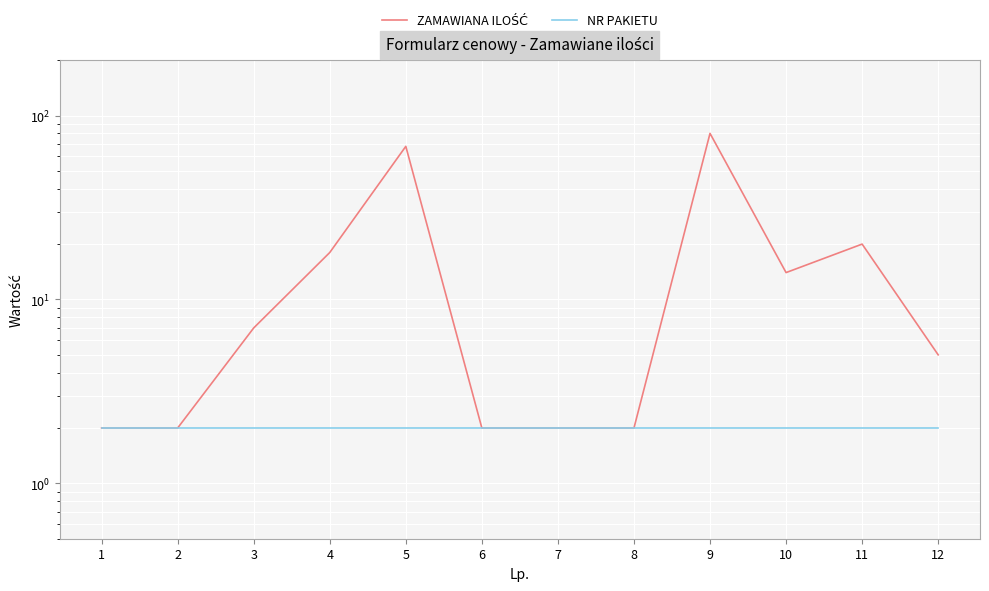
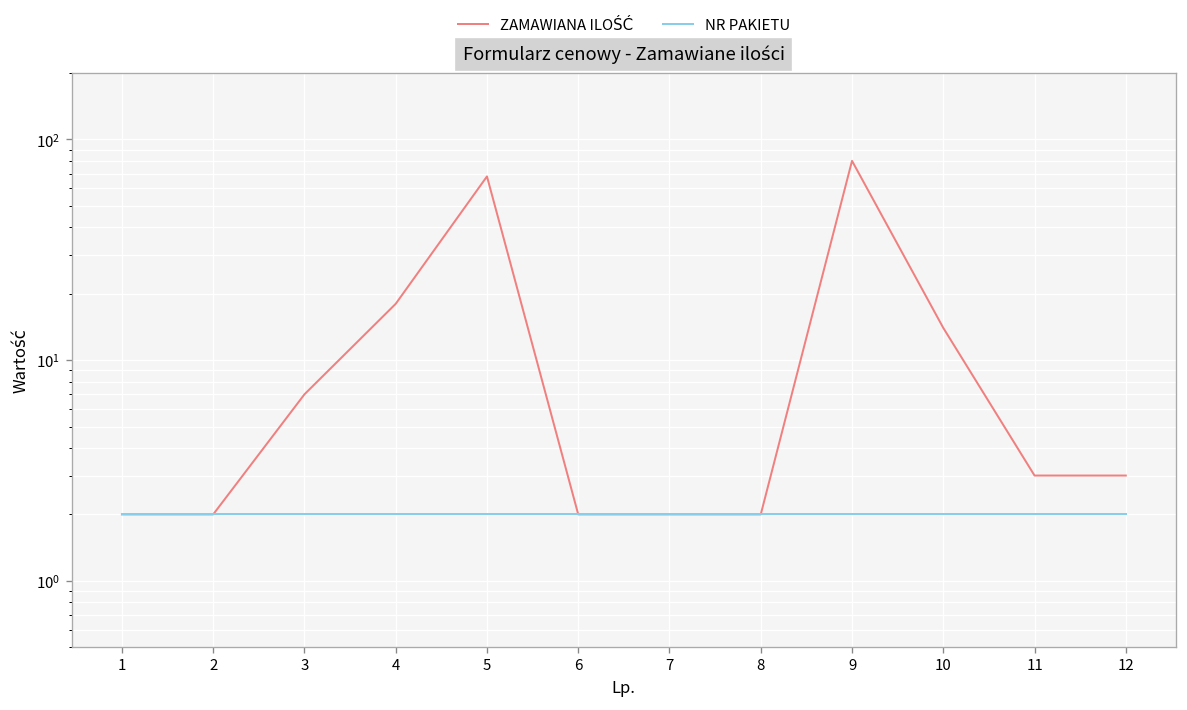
  {
    "ZAMAWIANA ILOŚĆ": {
      "3": 7,
      "4": 18,
      "5": 68,
      "9": 80,
      "10": 14,
-     "11": 20,
-     "12": 5
+     "11": 3,
+     "12": 3
    },
    "NR PAKIETU": {
      "3": 2,
      "4": 2,
      "5": 2,
      "9": 2,
      "10": 2,
      "11": 2,
      "12": 2
    }
  }
